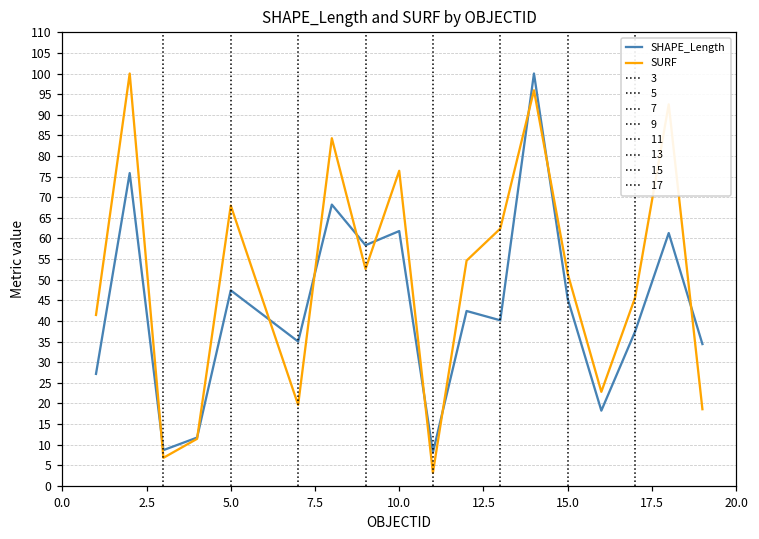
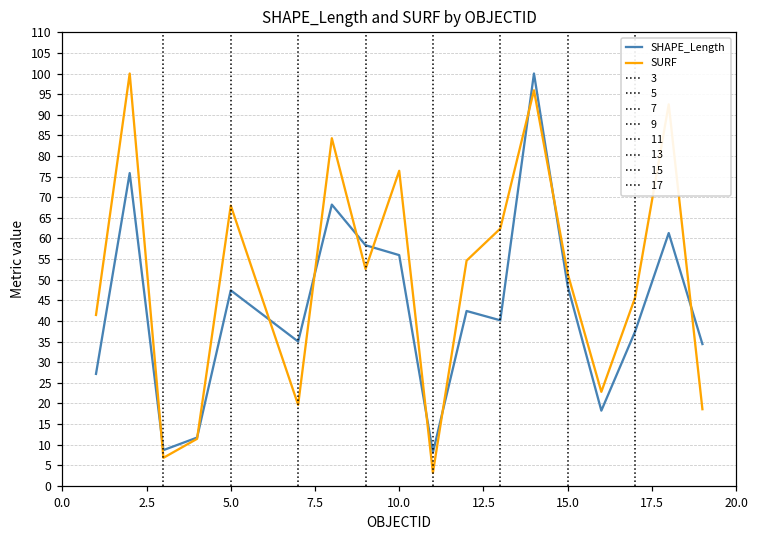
  {
    "SHAPE_Length": {
      "5.0": 47,
-     "10.0": 62,
-     "15.0": 45
+     "10.0": 56,
+     "15.0": 48
    },
    "SURF": {
      "5.0": 68,
      "10.0": 76,
      "15.0": 51
    }
  }
